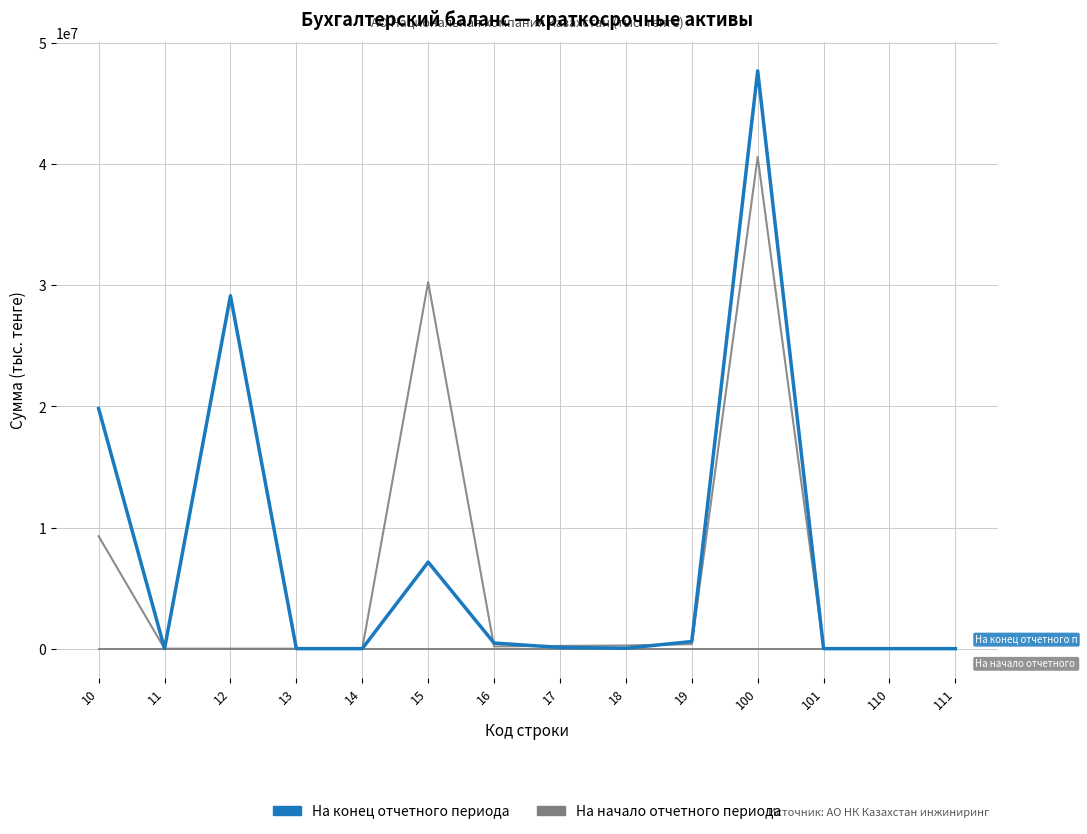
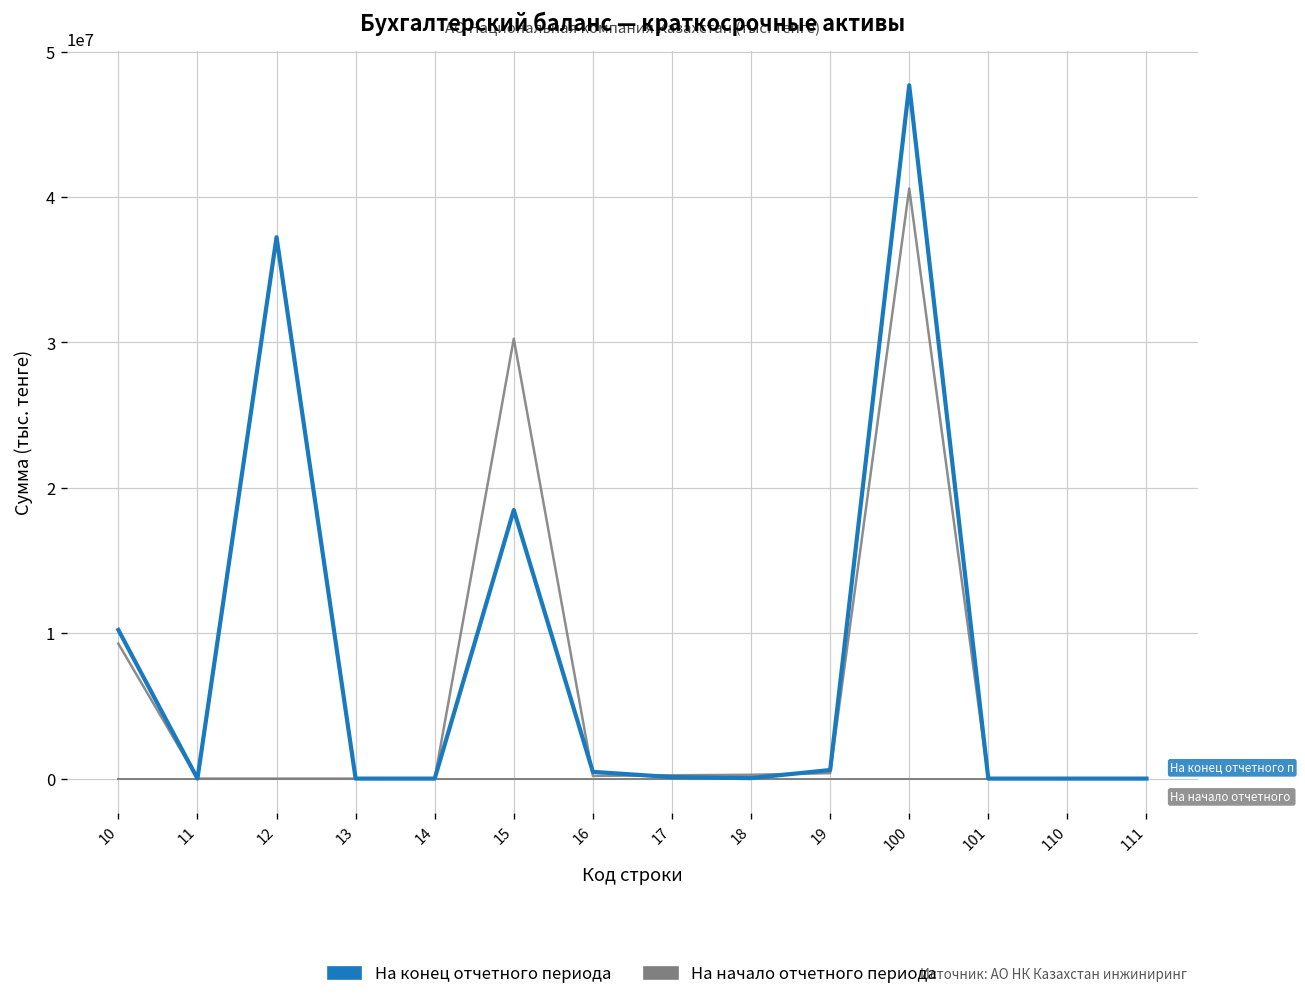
  {
    "На конец отчетного периода": {
-     "10": 19800000,
-     "12": 29100000,
-     "15": 7100000,
+     "10": 10200000,
+     "12": 37200000,
+     "15": 18500000,
      "16": 500000,
      "19": 600000,
      "100": 47700000
    }
  }
